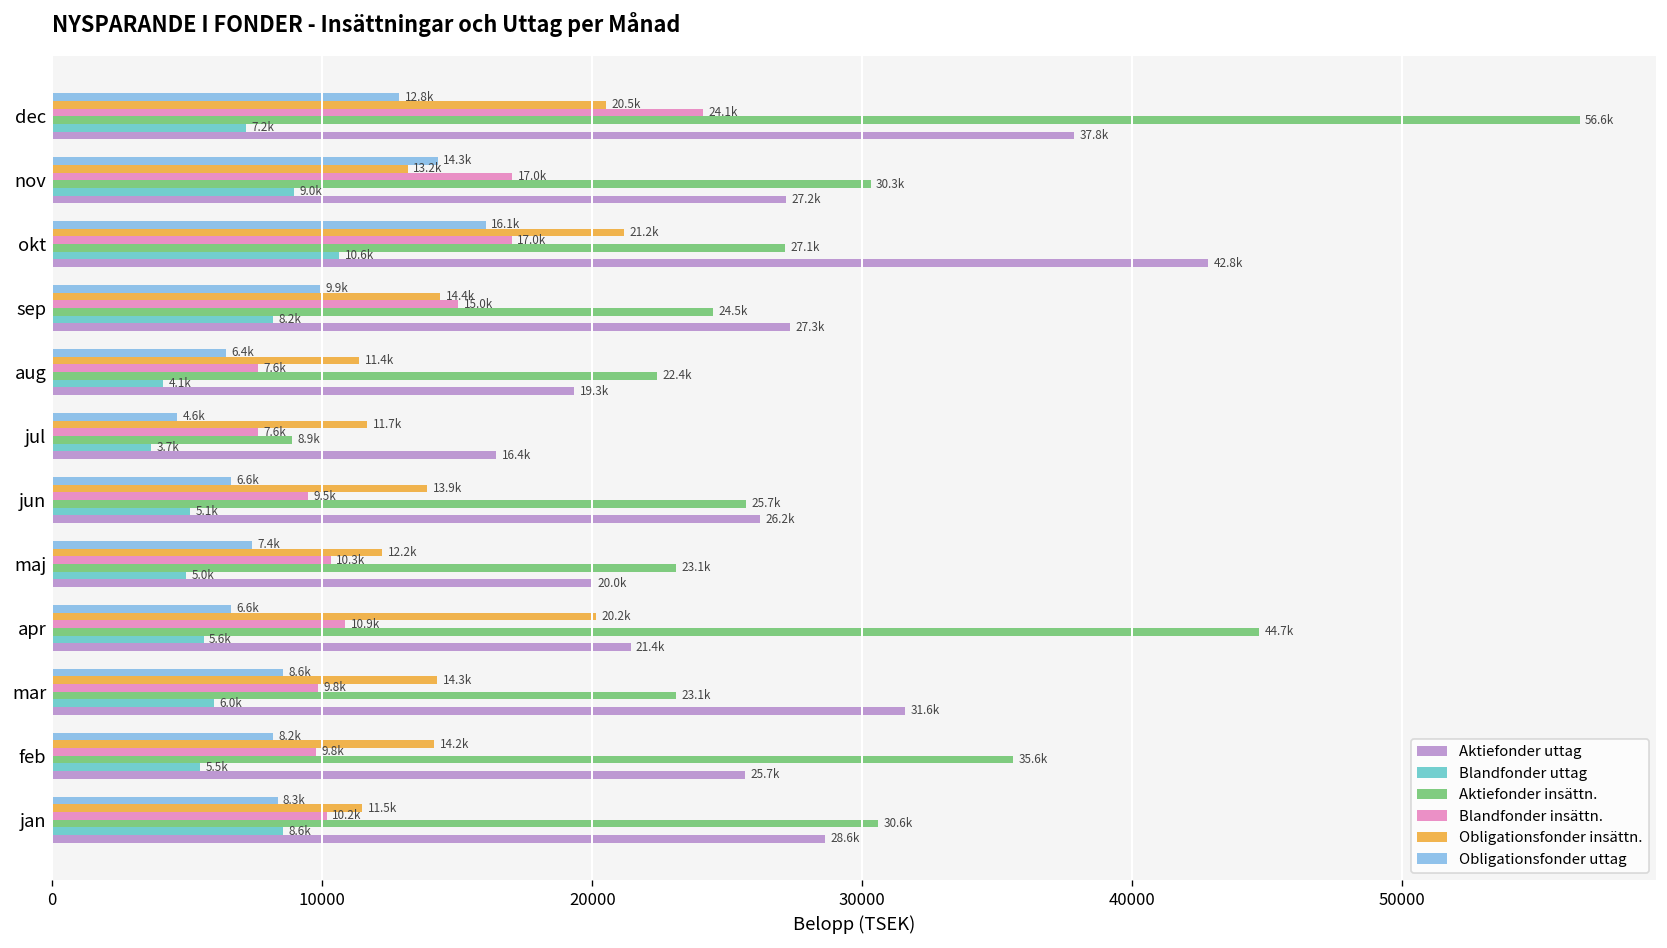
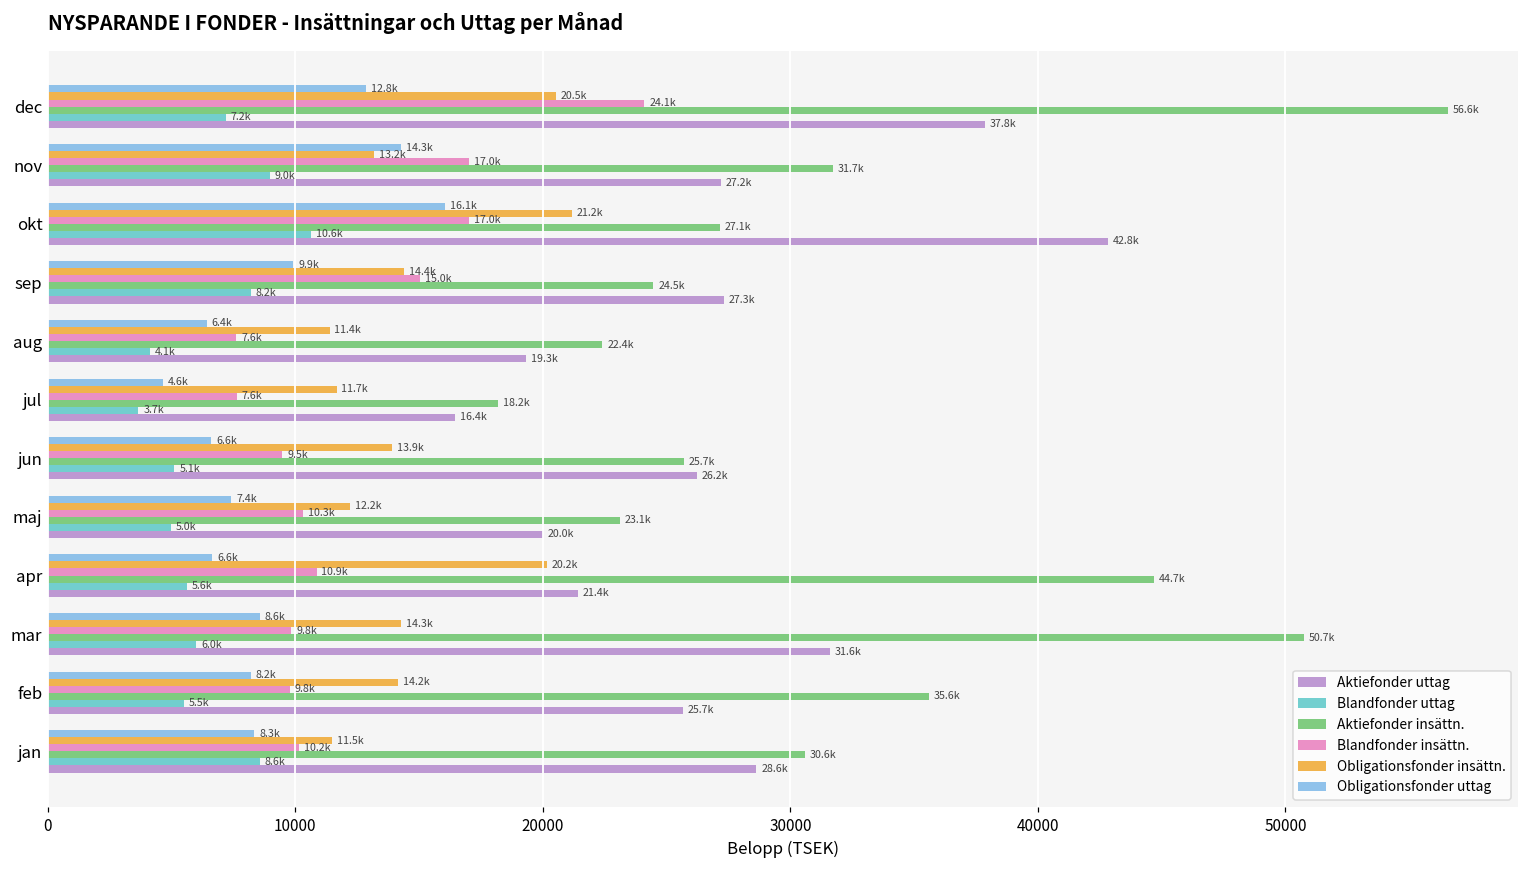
  {
    "Aktiefonder insättn.": {
      "dec": "56.6k",
-     "nov": "30.3k",
+     "nov": "31.7k",
      "okt": "27.1k",
      "sep": "24.5k",
      "aug": "22.4k",
-     "jul": "8.9k",
+     "jul": "18.2k",
      "jun": "25.7k",
      "maj": "23.1k",
      "apr": "44.7k",
-     "mar": "23.1k",
+     "mar": "50.7k",
      "feb": "35.6k",
      "jan": "30.6k"
    },
    "Obligationsfonder insättn.": {
      "dec": "20.5k",
      "nov": "13.2k",
      "okt": "21.2k",
      "sep": "14.4k",
      "aug": "11.4k",
      "jul": "11.7k",
      "jun": "13.9k",
      "maj": "12.2k",
      "apr": "20.2k",
      "mar": "14.3k",
      "feb": "14.2k",
      "jan": "11.5k"
    }
  }
